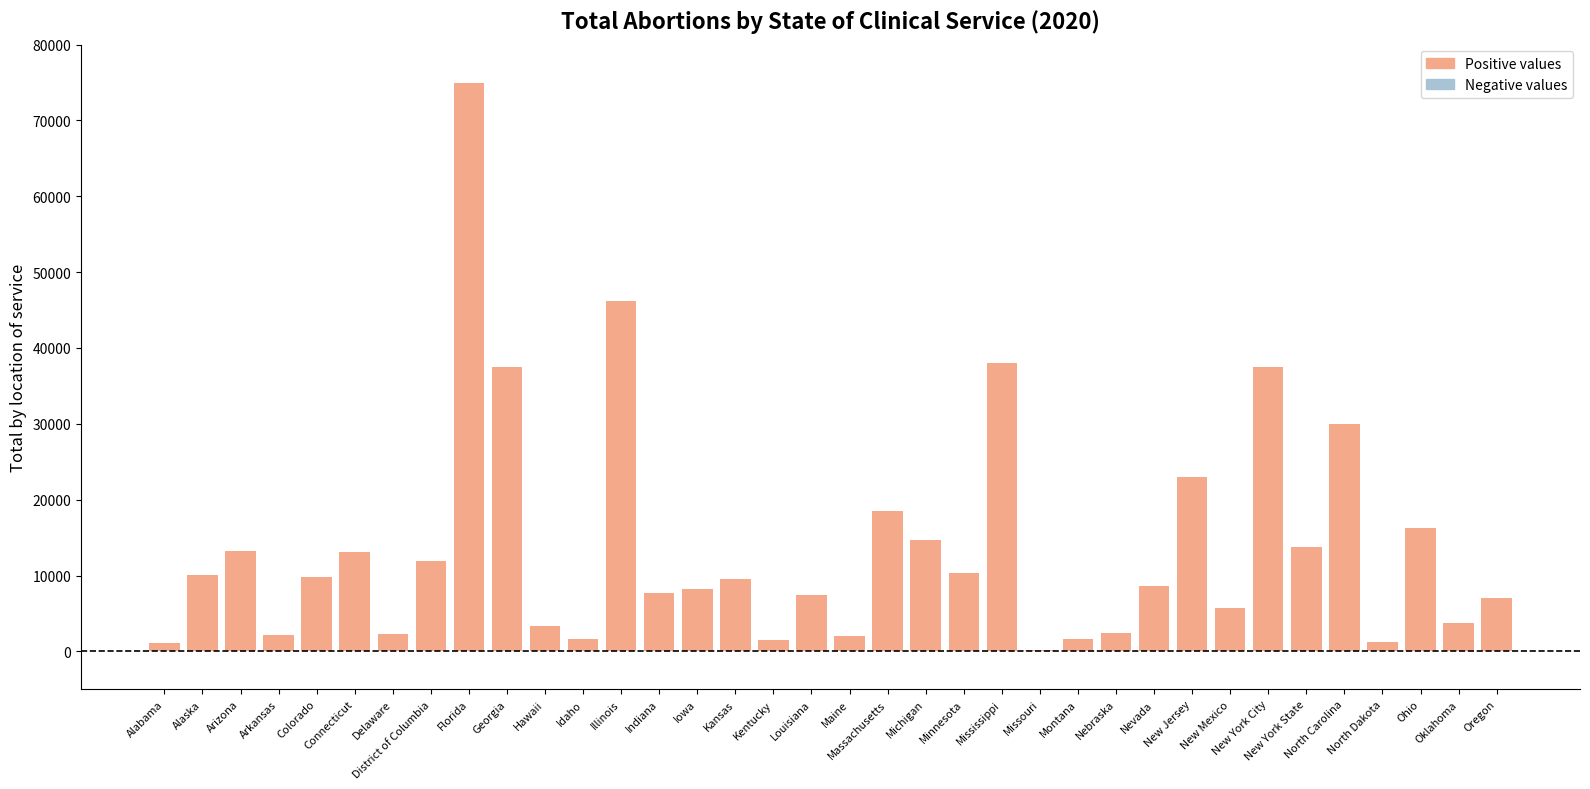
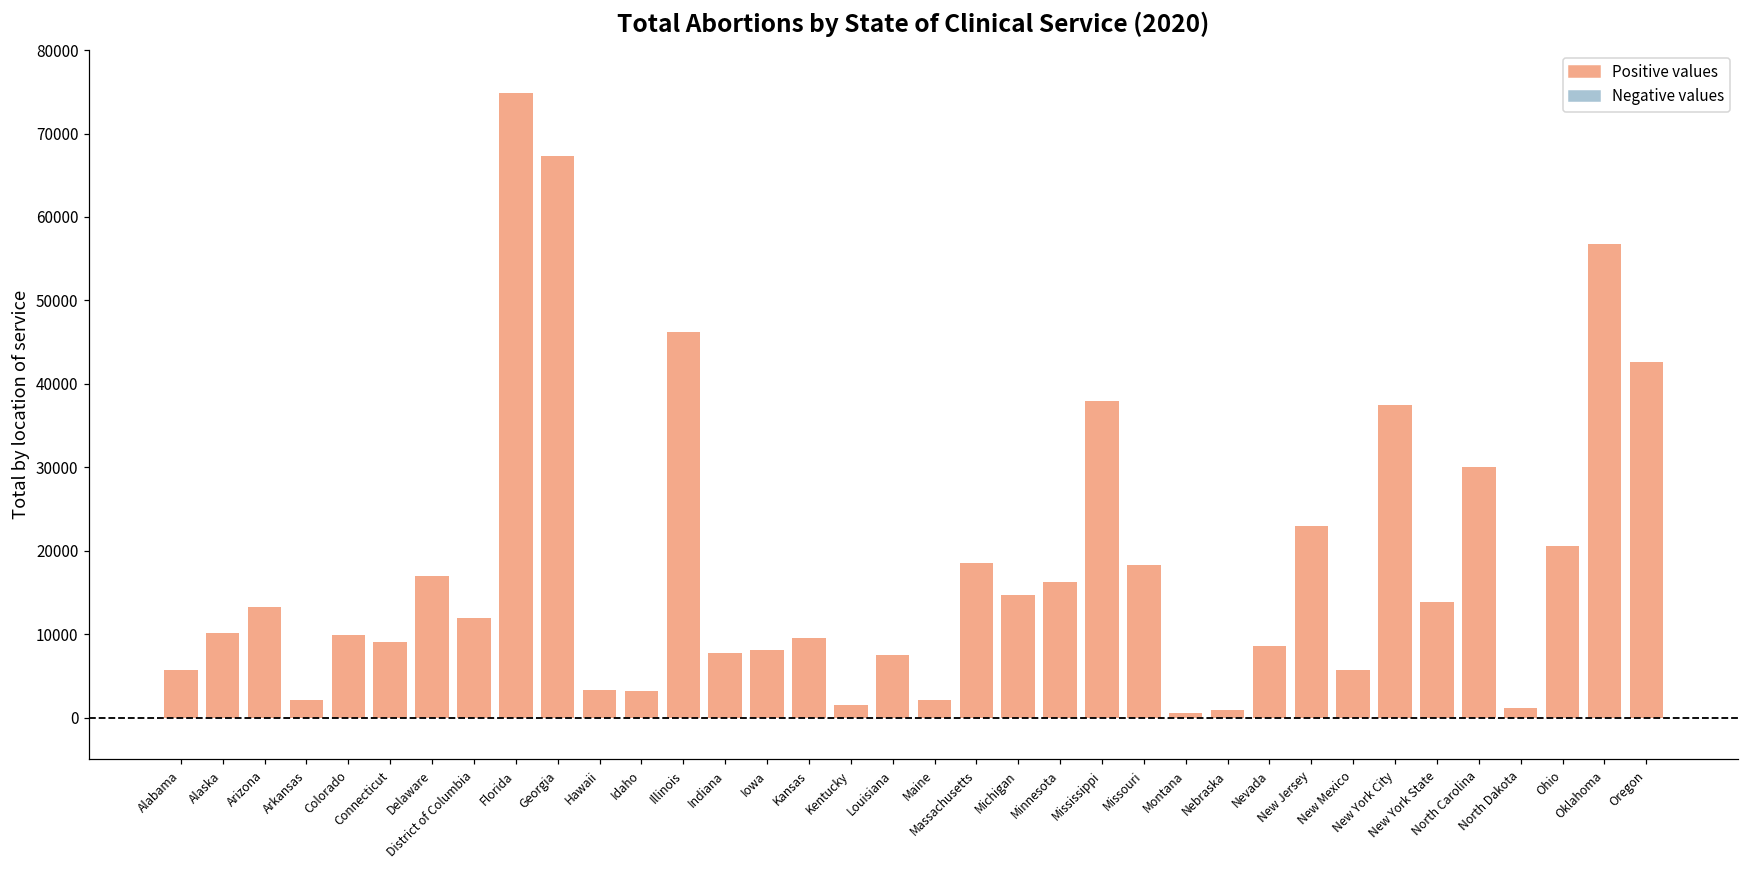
  {
-   "Alabama": 1000,
+   "Alabama": 6000,
    "Alaska": 10000,
    "Arizona": 13000,
    "Arkansas": 2000,
    "Colorado": 10000,
-   "Connecticut": 13000,
-   "Delaware": 2000,
+   "Connecticut": 9000,
+   "Delaware": 17000,
    "District of Columbia": 12000,
    "Florida": 75000,
-   "Georgia": 38000,
+   "Georgia": 67000,
    "Hawaii": 3000,
-   "Idaho": 2000,
+   "Idaho": 3000,
    "Illinois": 46000,
    "Indiana": 8000,
    "Iowa": 8000,
    "Kansas": 10000,
    "Kentucky": 1000,
    "Louisiana": 7000,
    "Maine": 2000,
    "Massachusetts": 18000,
    "Michigan": 15000,
-   "Minnesota": 10000,
+   "Minnesota": 16000,
    "Mississippi": 38000,
-   "Missouri": 0,
-   "Montana": 2000,
-   "Nebraska": 2000,
+   "Missouri": 18000,
+   "Montana": 1000,
+   "Nebraska": 1000,
    "Nevada": 9000,
    "New Jersey": 23000,
    "New Mexico": 6000,
    "New York City": 38000,
    "New York State": 14000,
    "North Carolina": 30000,
    "North Dakota": 1000,
-   "Ohio": 16000,
-   "Oklahoma": 4000,
-   "Oregon": 7000
+   "Ohio": 21000,
+   "Oklahoma": 57000,
+   "Oregon": 43000
  }
